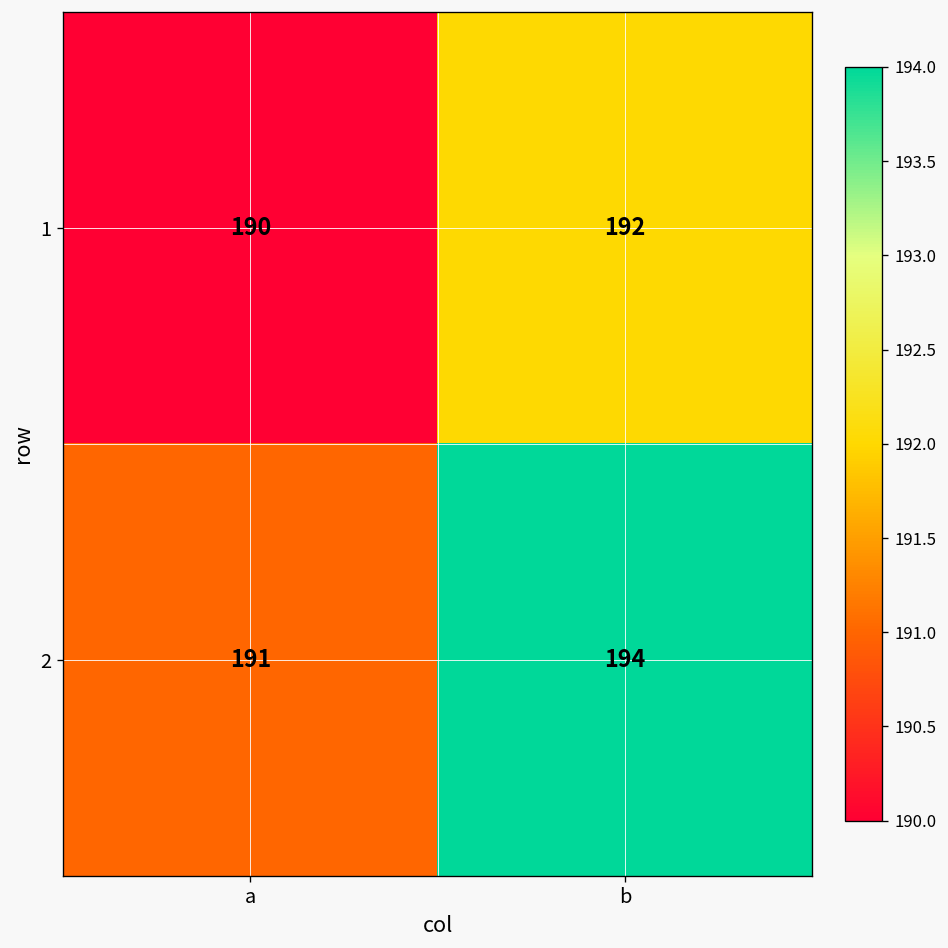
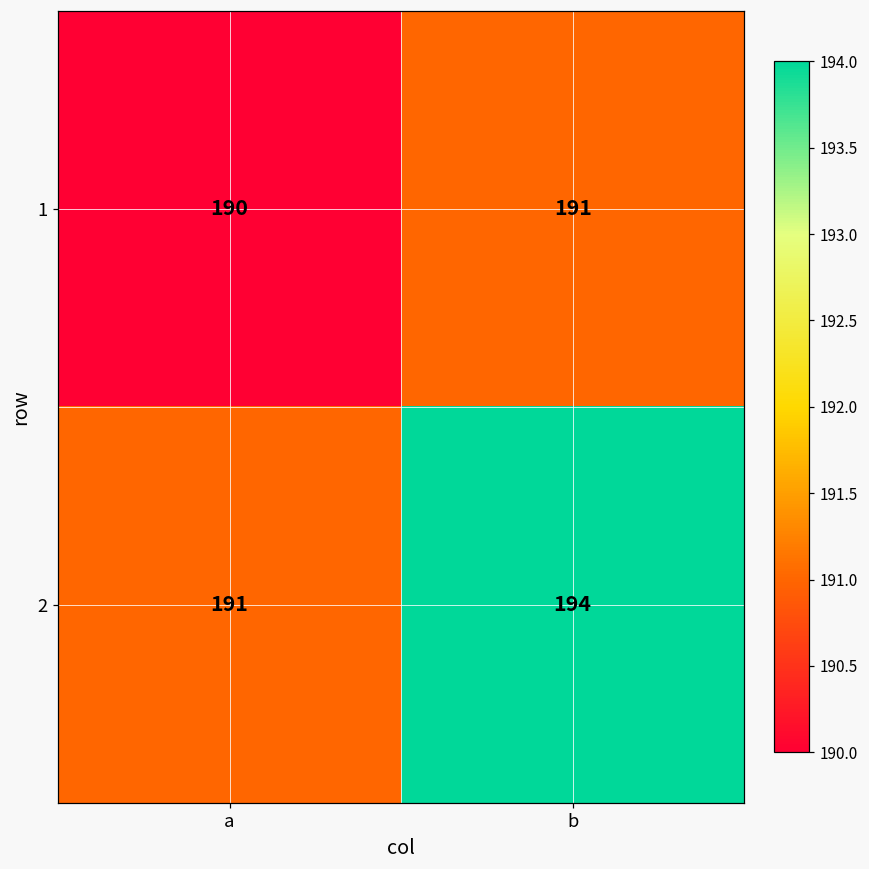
  {
    "1": {
      "a": 190,
-     "b": 192
+     "b": 191
    },
    "2": {
      "a": 191,
      "b": 194
    }
  }
